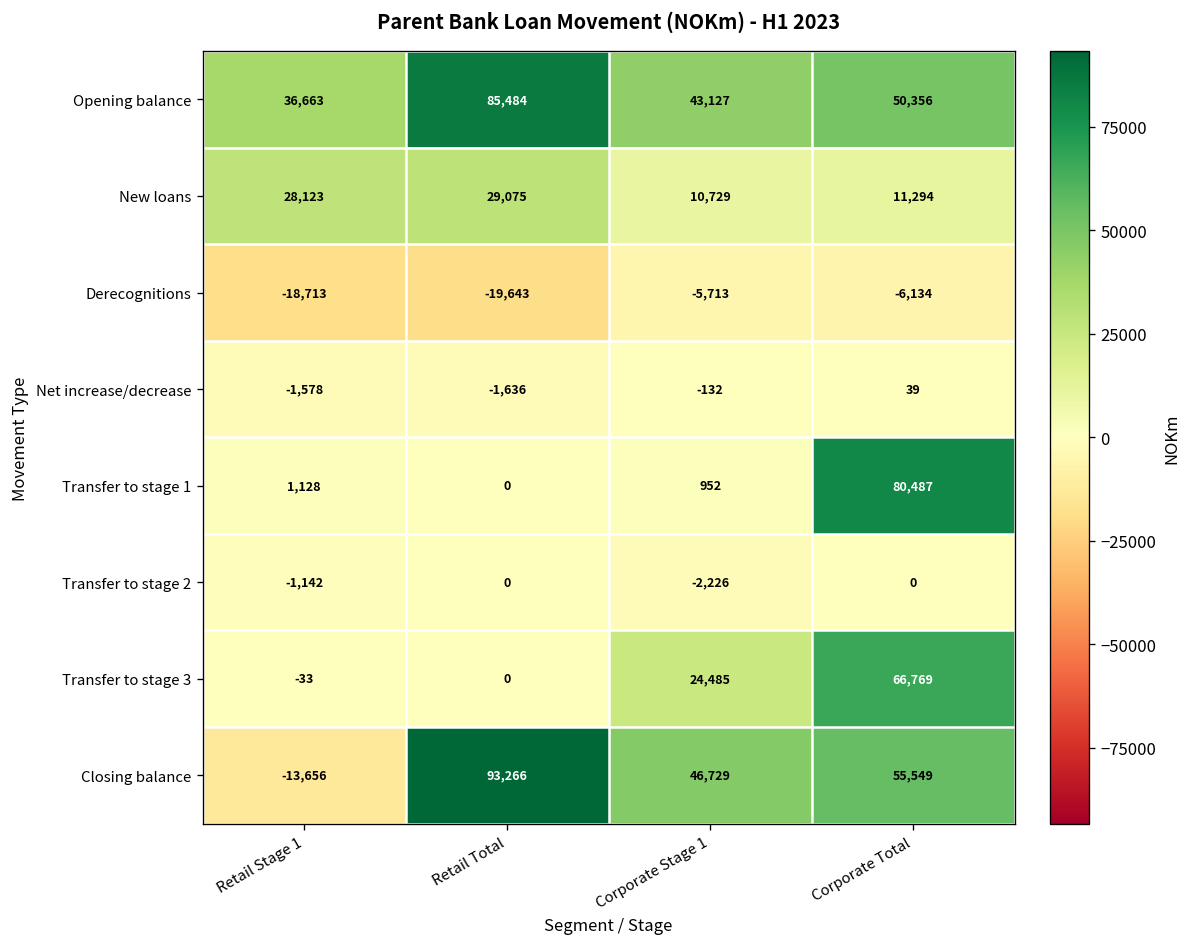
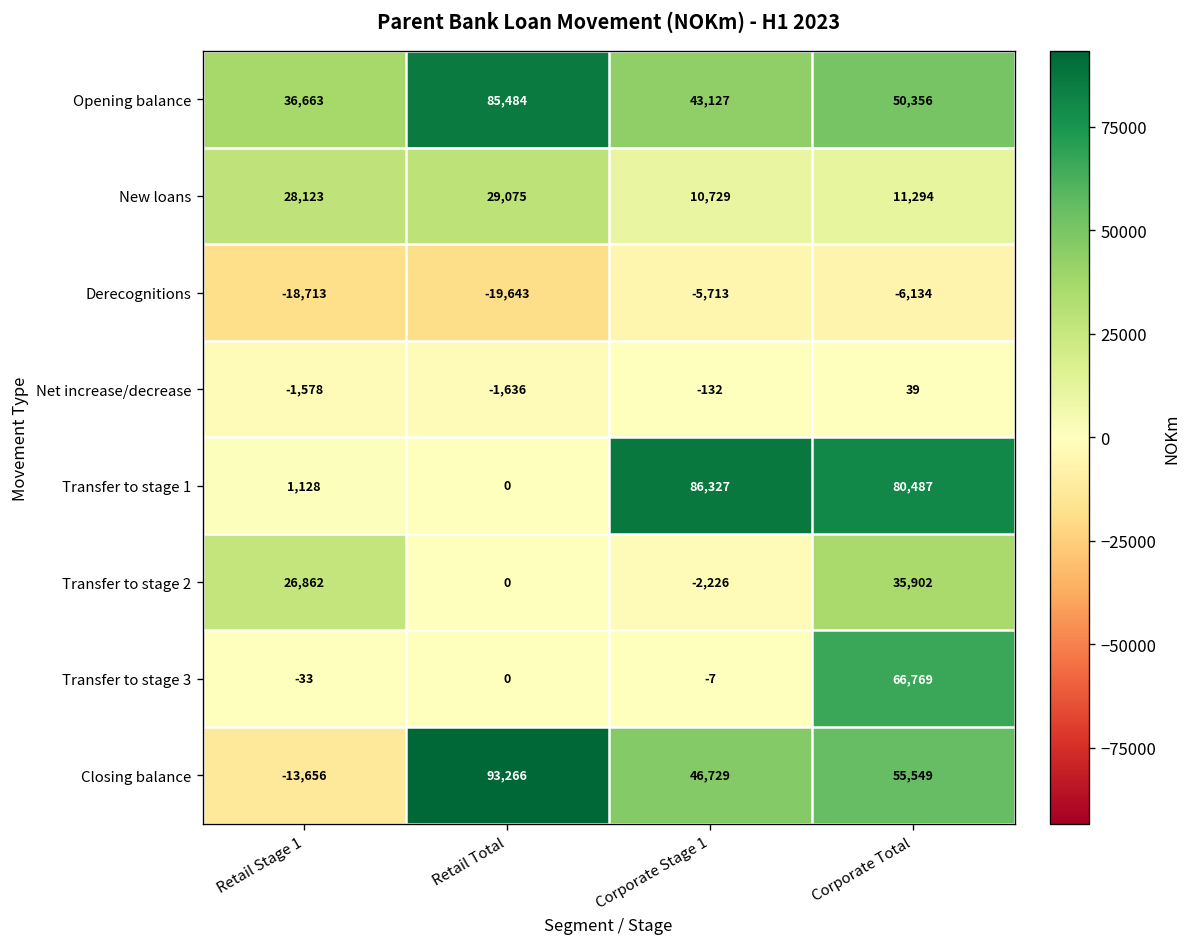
  {
    "Opening balance": {
      "Retail Stage 1": "36,663",
      "Retail Total": "85,484",
      "Corporate Stage 1": "43,127",
      "Corporate Total": "50,356"
    },
    "New loans": {
      "Retail Stage 1": "28,123",
      "Retail Total": "29,075",
      "Corporate Stage 1": "10,729",
      "Corporate Total": "11,294"
    },
    "Derecognitions": {
      "Retail Stage 1": "-18,713",
      "Retail Total": "-19,643",
      "Corporate Stage 1": "-5,713",
      "Corporate Total": "-6,134"
    },
    "Net increase/decrease": {
      "Retail Stage 1": "-1,578",
      "Retail Total": "-1,636",
      "Corporate Stage 1": "-132",
      "Corporate Total": "39"
    },
    "Transfer to stage 1": {
      "Retail Stage 1": "1,128",
      "Retail Total": "0",
-     "Corporate Stage 1": "952",
+     "Corporate Stage 1": "86,327",
      "Corporate Total": "80,487"
    },
    "Transfer to stage 2": {
-     "Retail Stage 1": "-1,142",
+     "Retail Stage 1": "26,862",
      "Retail Total": "0",
      "Corporate Stage 1": "-2,226",
-     "Corporate Total": "0"
+     "Corporate Total": "35,902"
    },
    "Transfer to stage 3": {
      "Retail Stage 1": "-33",
      "Retail Total": "0",
-     "Corporate Stage 1": "24,485",
+     "Corporate Stage 1": "-7",
      "Corporate Total": "66,769"
    },
    "Closing balance": {
      "Retail Stage 1": "-13,656",
      "Retail Total": "93,266",
      "Corporate Stage 1": "46,729",
      "Corporate Total": "55,549"
    }
  }
